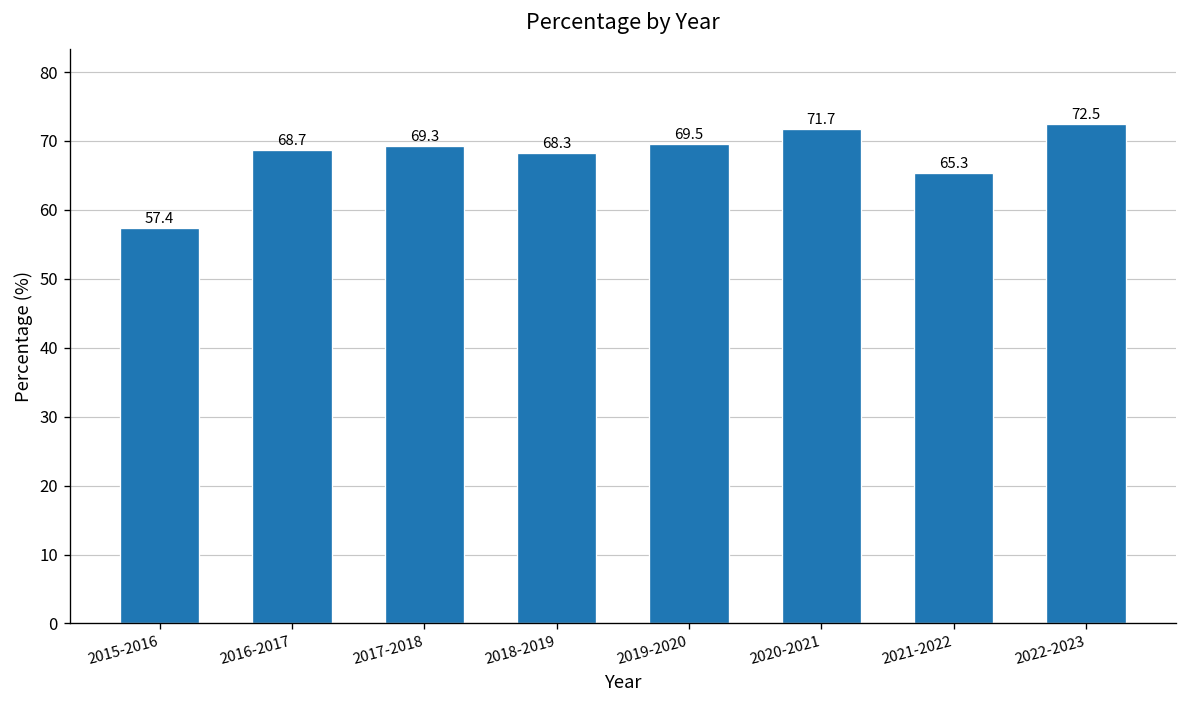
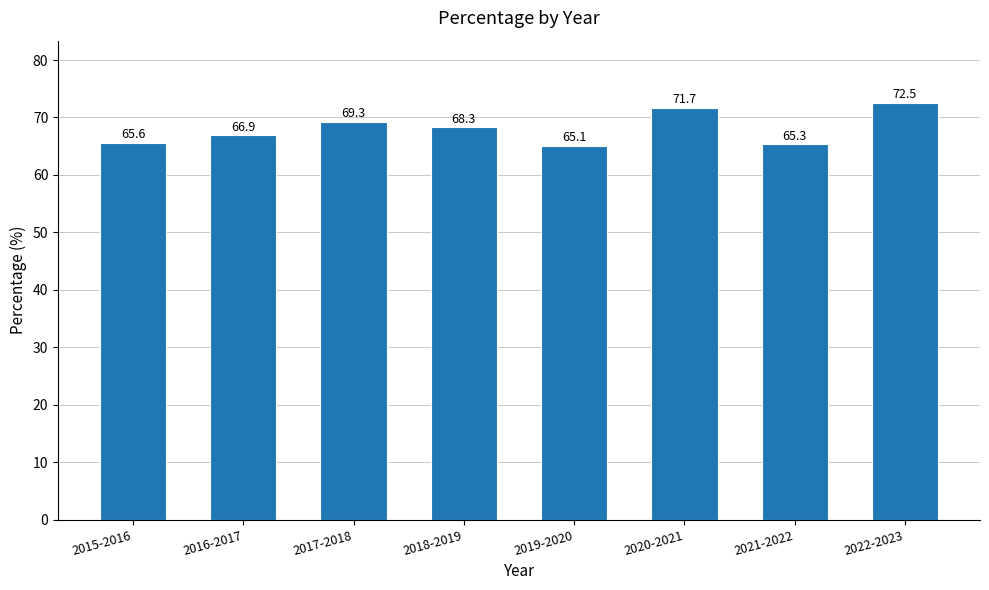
  {
-   "2015-2016": 57.4,
-   "2016-2017": 68.7,
+   "2015-2016": 65.6,
+   "2016-2017": 66.9,
    "2017-2018": 69.3,
    "2018-2019": 68.3,
-   "2019-2020": 69.5,
+   "2019-2020": 65.1,
    "2020-2021": 71.7,
    "2021-2022": 65.3,
    "2022-2023": 72.5
  }
